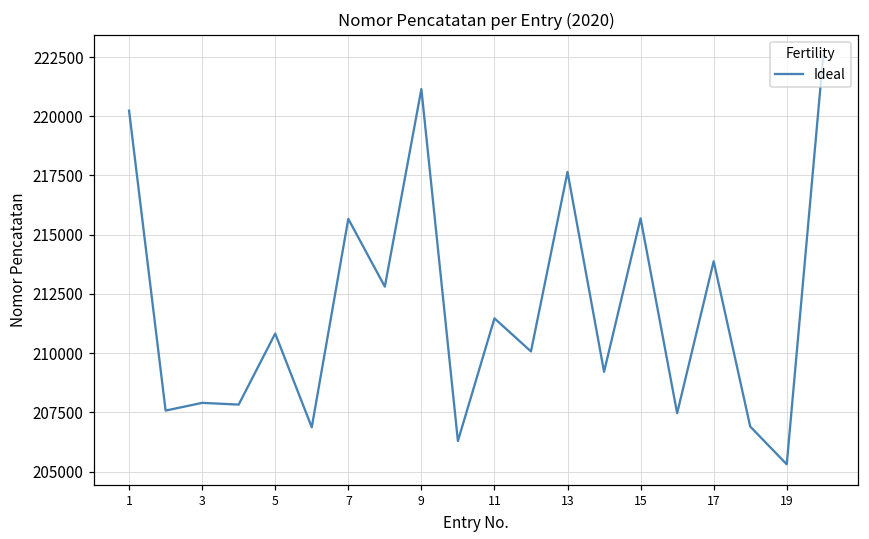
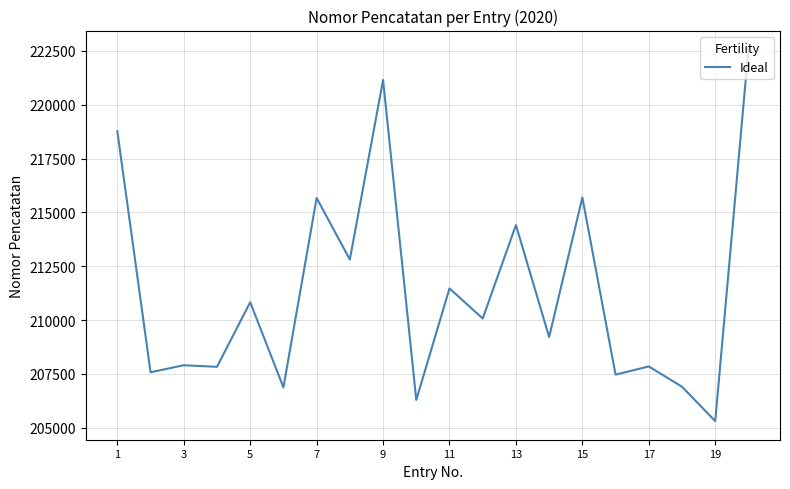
  {
-   "1": 220200,
+   "1": 218800,
    "3": 207900,
    "5": 210800,
    "7": 215700,
    "9": 221200,
    "11": 211500,
-   "13": 217700,
+   "13": 214400,
    "15": 215700,
-   "17": 213900,
+   "17": 207800,
    "19": 205300
  }
